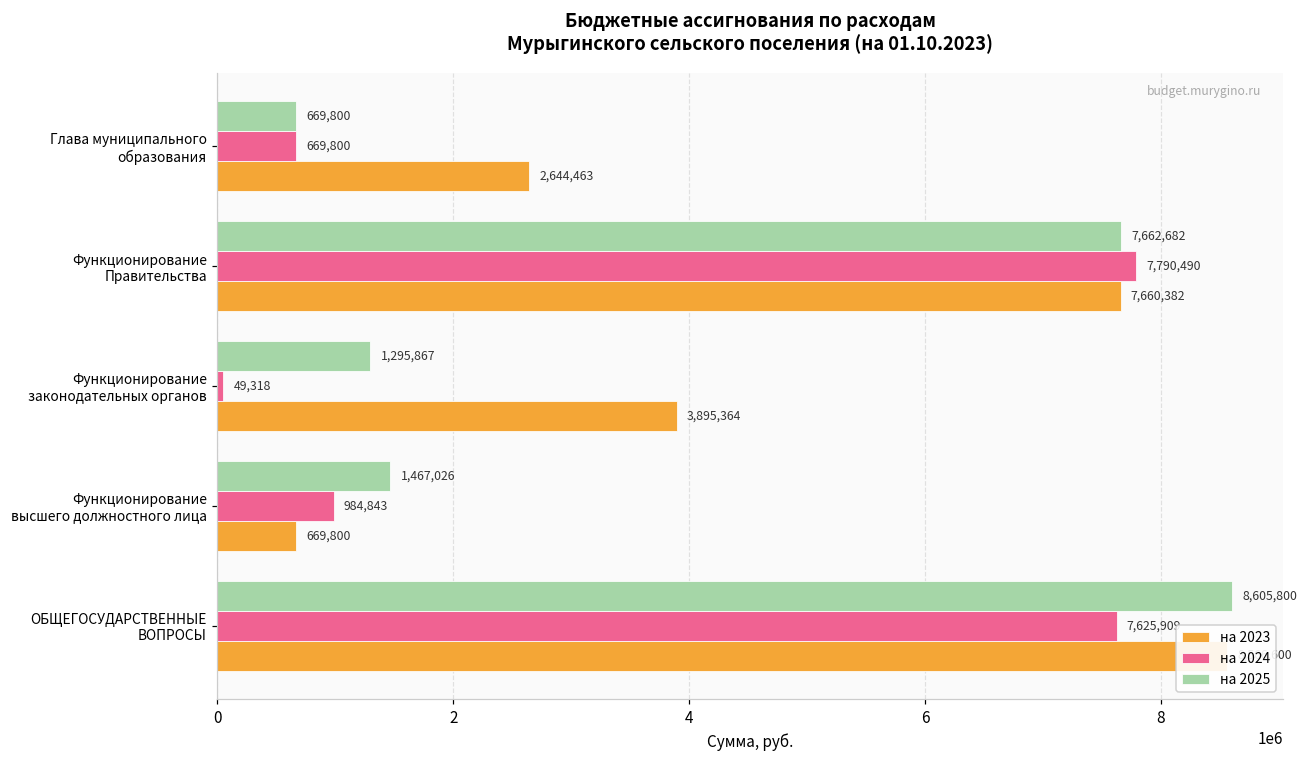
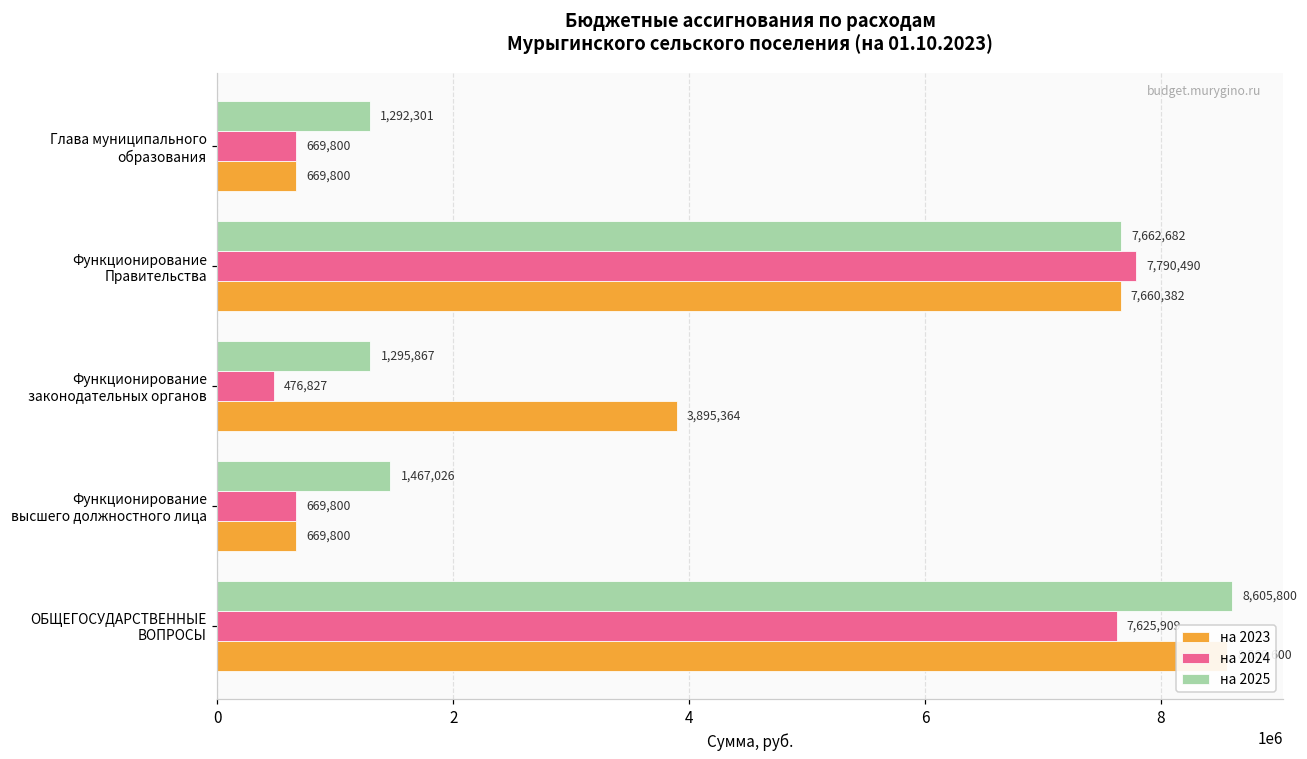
  {
    "на 2023": {
-     "Глава муниципального образования": "2,644,463",
+     "Глава муниципального образования": "669,800",
      "Функционирование Правительства": "7,660,382",
      "Функционирование законодательных органов": "3,895,364",
      "Функционирование высшего должностного лица": "669,800"
    },
    "на 2024": {
      "Глава муниципального образования": "669,800",
      "Функционирование Правительства": "7,790,490",
-     "Функционирование законодательных органов": "49,318",
-     "Функционирование высшего должностного лица": "984,843"
+     "Функционирование законодательных органов": "476,827",
+     "Функционирование высшего должностного лица": "669,800"
    },
    "на 2025": {
-     "Глава муниципального образования": "669,800",
+     "Глава муниципального образования": "1,292,301",
      "Функционирование Правительства": "7,662,682",
      "Функционирование законодательных органов": "1,295,867",
      "Функционирование высшего должностного лица": "1,467,026",
      "ОБЩЕГОСУДАРСТВЕННЫЕ ВОПРОСЫ": "8,605,800"
    }
  }
